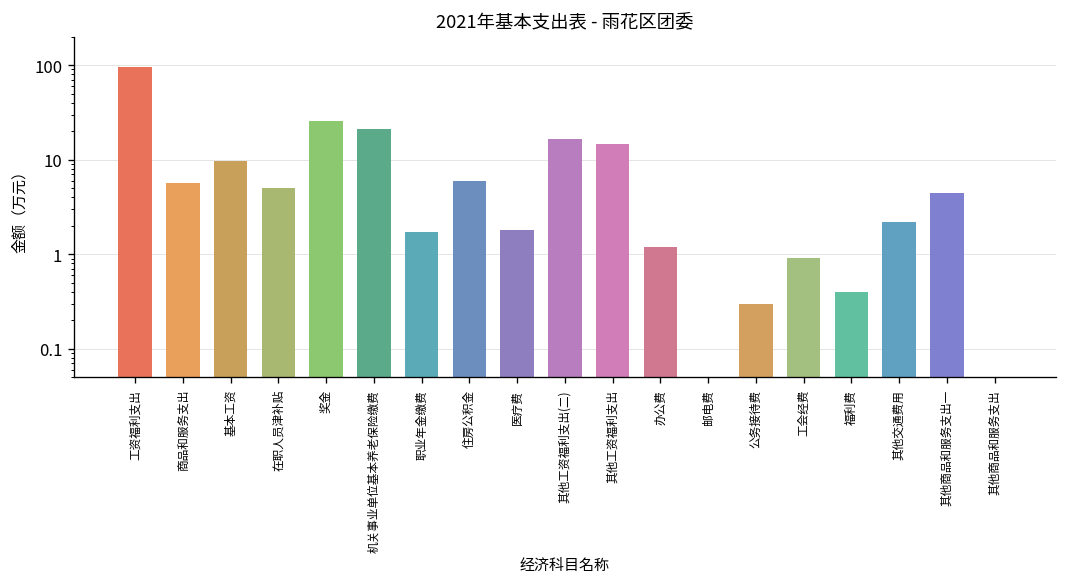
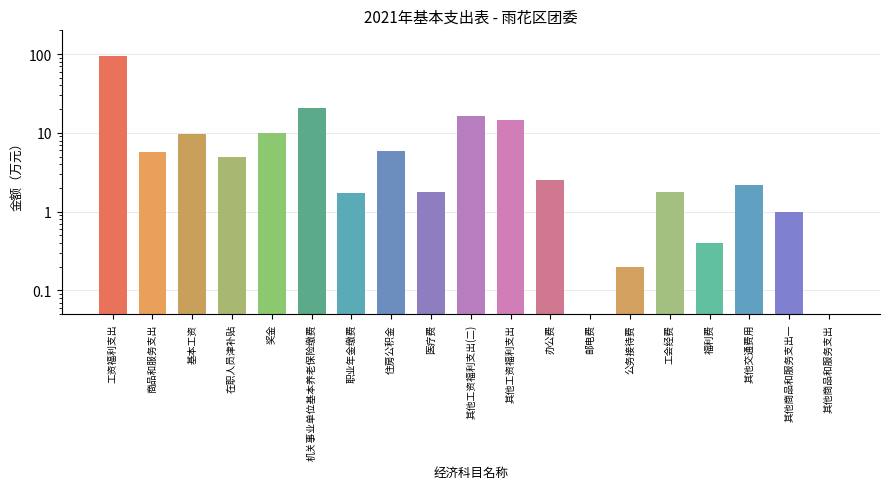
  {
    "工资福利支出": 90,
    "商品和服务支出": 6,
    "基本工资": 10,
    "在职人员津补贴": 5,
-   "奖金": 26,
+   "奖金": 10,
    "机关事业单位基本养老保险缴费": 21,
    "职业年金缴费": 1.7,
    "住房公积金": 6,
    "医疗费": 1.8,
    "其他工资福利支出(二)": 17,
    "其他工资福利支出": 15,
-   "办公费": 1.2,
-   "公务接待费": 0.3,
-   "工会经费": 0.9,
+   "办公费": 2.5,
+   "公务接待费": 0.2,
+   "工会经费": 1.8,
    "福利费": 0.4,
    "其他交通费用": 2.2,
-   "其他商品和服务支出一": 4,
+   "其他商品和服务支出一": 1.0,
    "其他商品和服务支出": 0.05
  }
